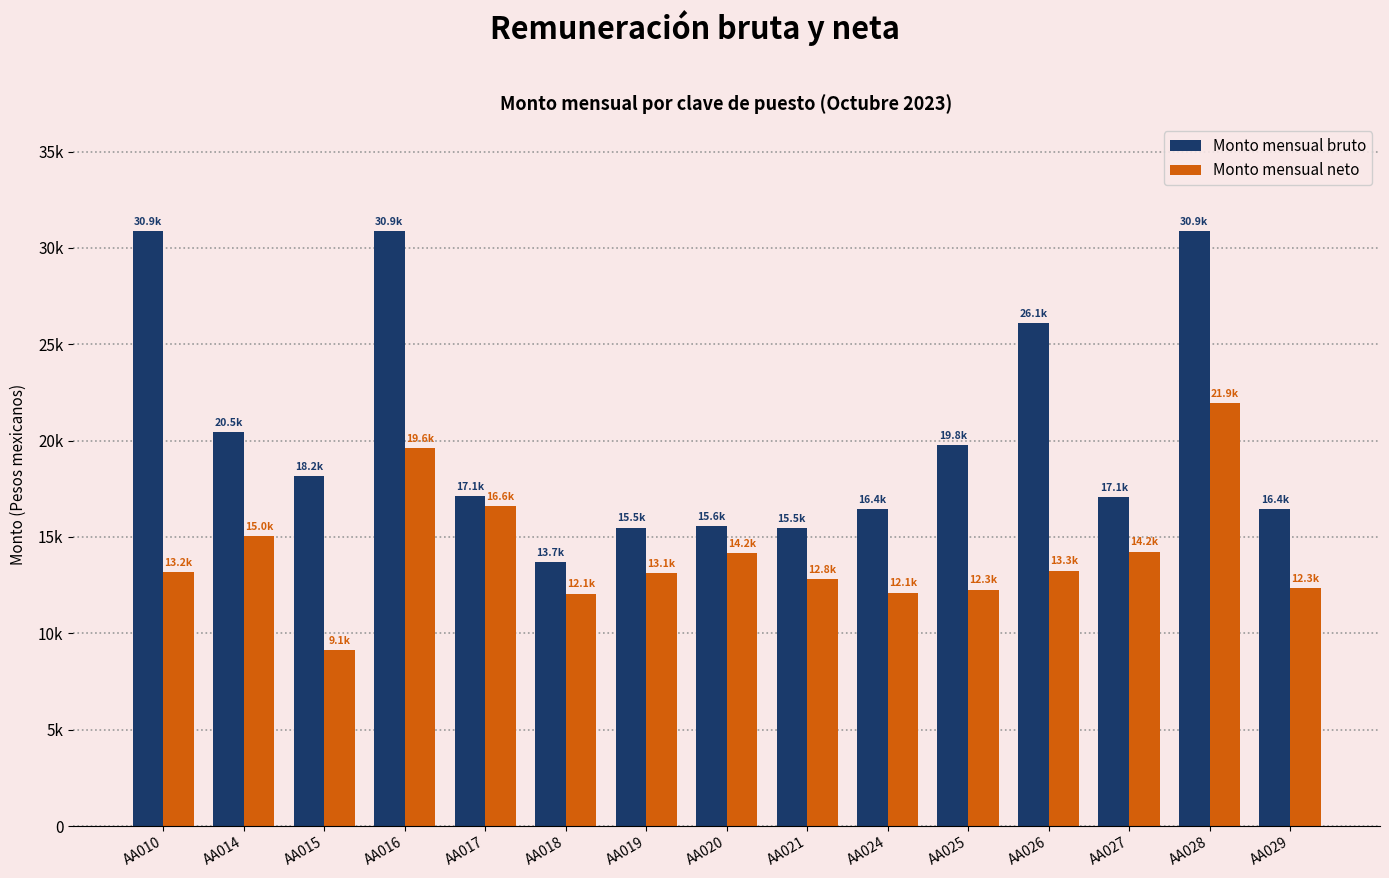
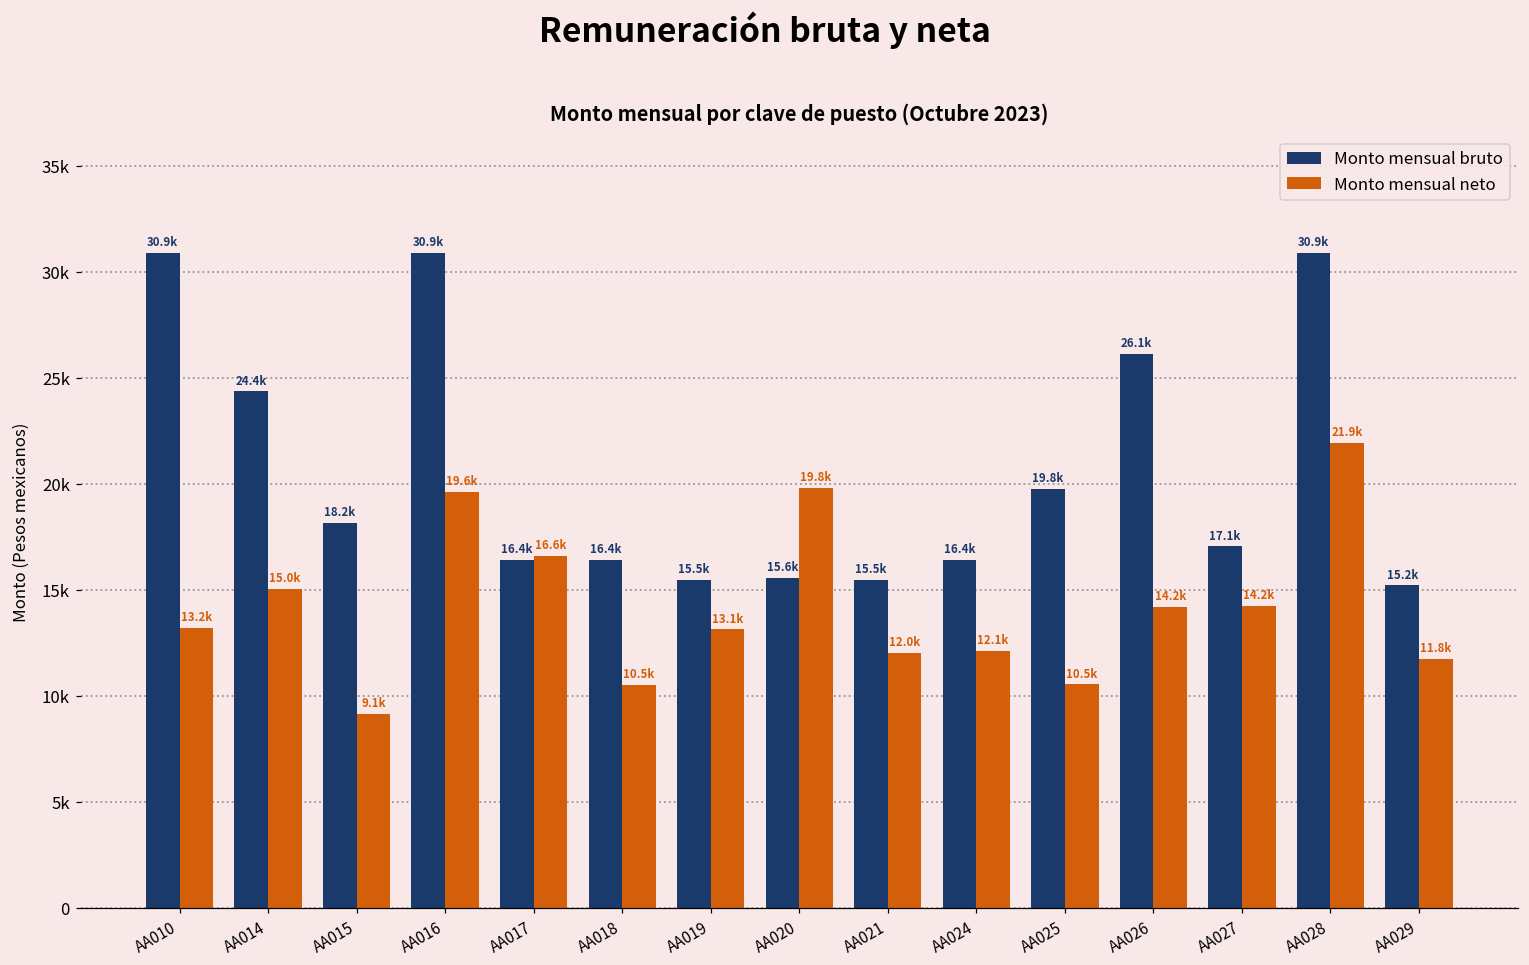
  {
    "Monto mensual bruto": {
      "AA010": "30.9k",
-     "AA014": "20.5k",
+     "AA014": "24.4k",
      "AA015": "18.2k",
      "AA016": "30.9k",
-     "AA017": "17.1k",
-     "AA018": "13.7k",
+     "AA017": "16.4k",
+     "AA018": "16.4k",
      "AA019": "15.5k",
      "AA020": "15.6k",
      "AA021": "15.5k",
      "AA024": "16.4k",
      "AA025": "19.8k",
      "AA026": "26.1k",
      "AA027": "17.1k",
      "AA028": "30.9k",
-     "AA029": "16.4k"
+     "AA029": "15.2k"
    },
    "Monto mensual neto": {
      "AA010": "13.2k",
      "AA014": "15.0k",
      "AA015": "9.1k",
      "AA016": "19.6k",
      "AA017": "16.6k",
-     "AA018": "12.1k",
+     "AA018": "10.5k",
      "AA019": "13.1k",
-     "AA020": "14.2k",
-     "AA021": "12.8k",
+     "AA020": "19.8k",
+     "AA021": "12.0k",
      "AA024": "12.1k",
-     "AA025": "12.3k",
-     "AA026": "13.3k",
+     "AA025": "10.5k",
+     "AA026": "14.2k",
      "AA027": "14.2k",
      "AA028": "21.9k",
-     "AA029": "12.3k"
+     "AA029": "11.8k"
    }
  }
